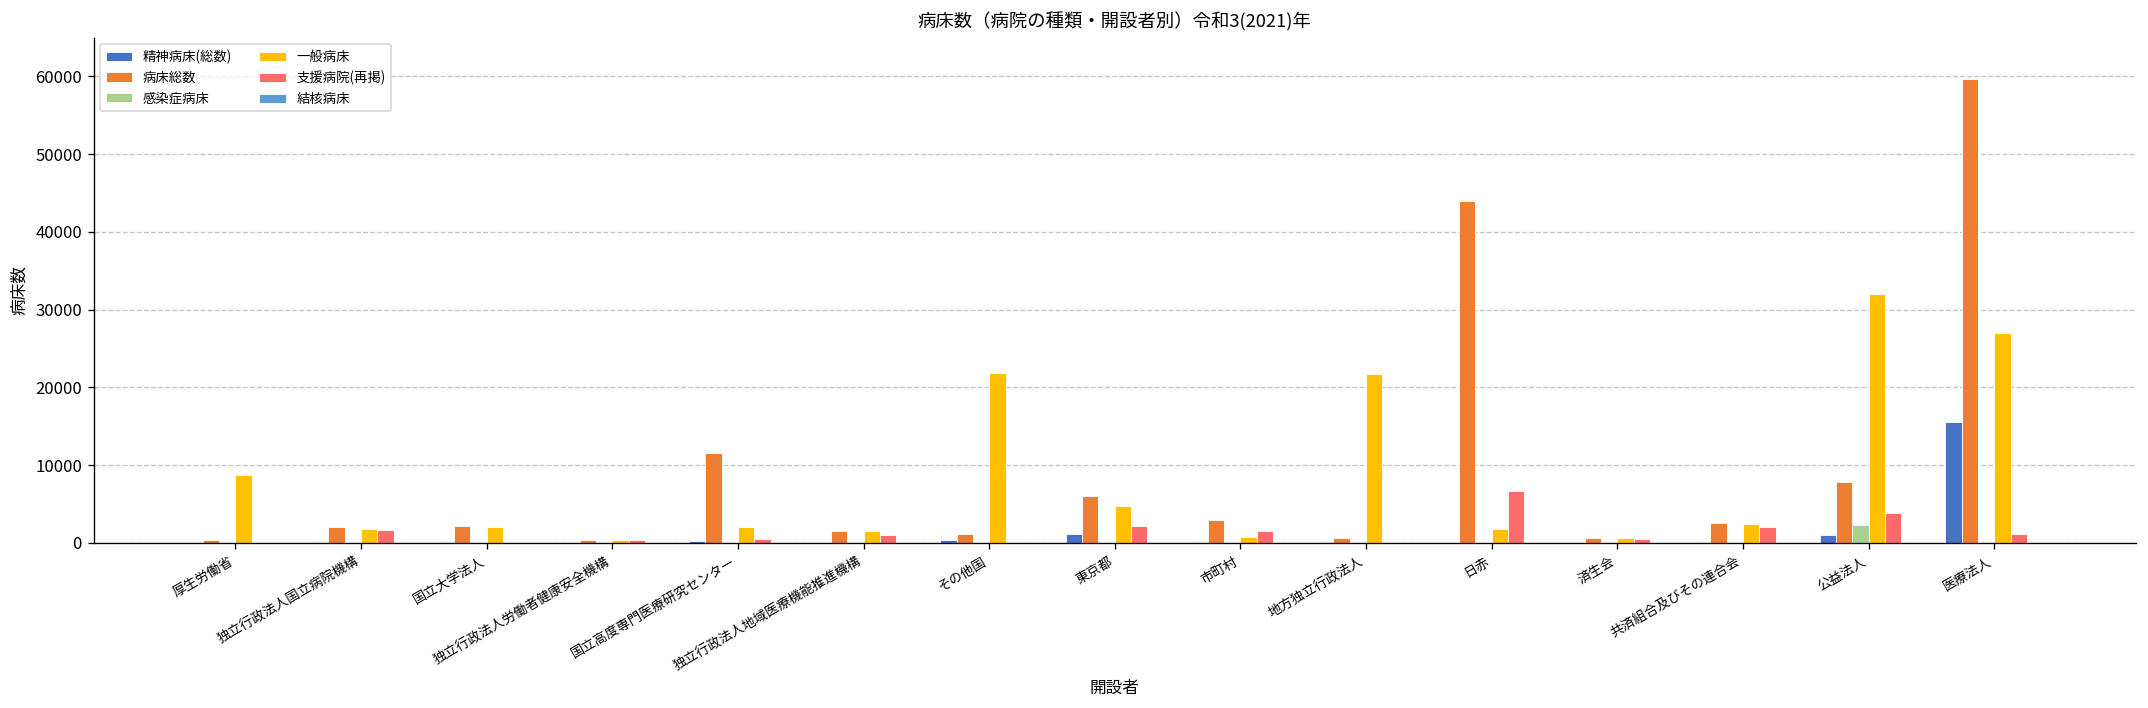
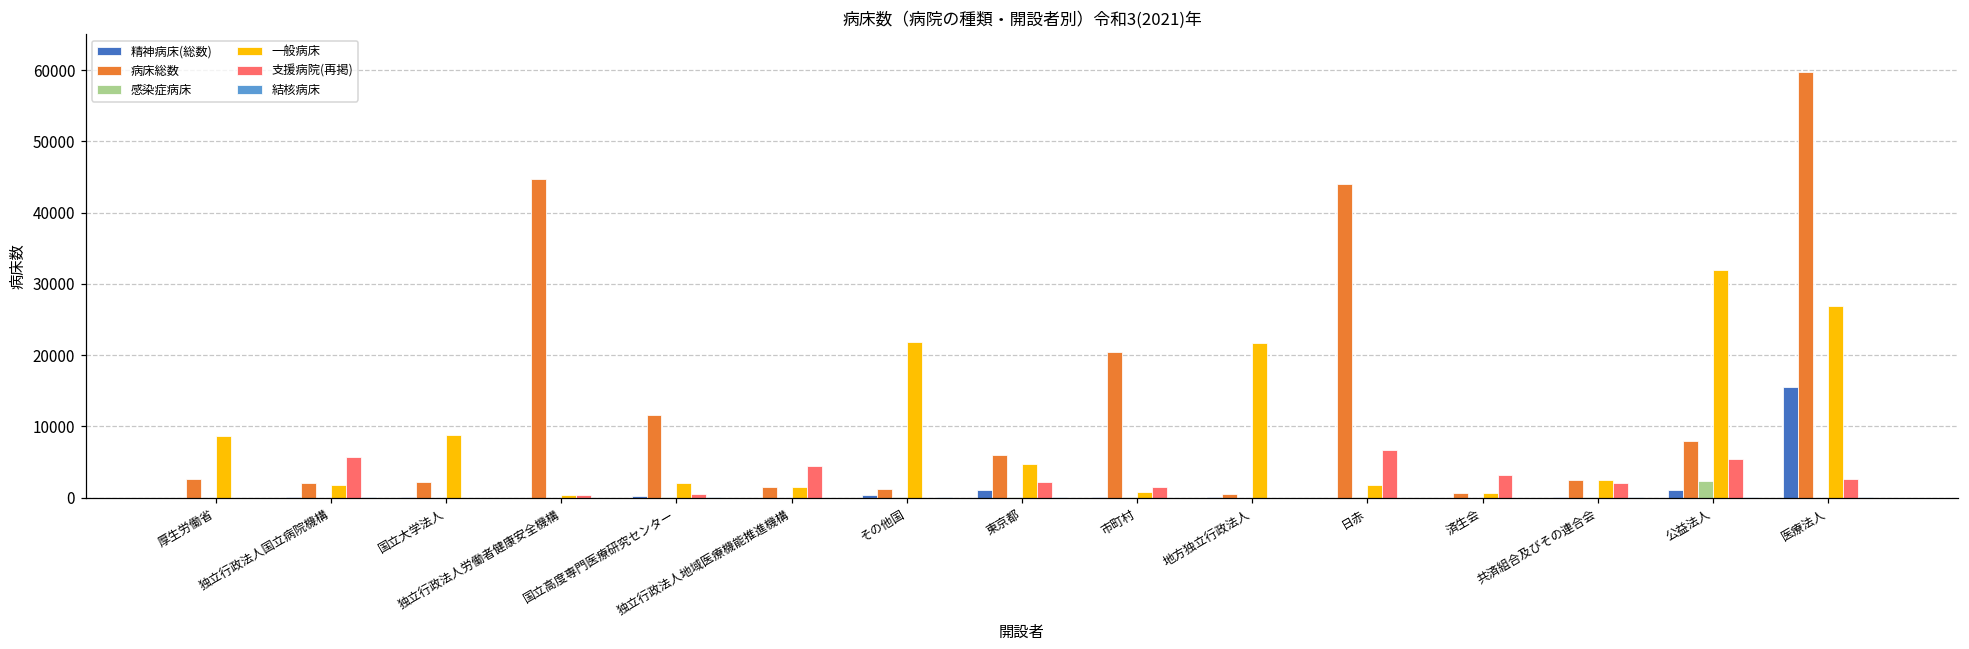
  {
    "病床総数": {
-     "厚生労働省": 0,
+     "厚生労働省": 3000,
      "独立行政法人国立病院機構": 2000,
      "国立大学法人": 2000,
-     "独立行政法人労働者健康安全機構": 0,
+     "独立行政法人労働者健康安全機構": 45000,
      "国立高度専門医療研究センター": 12000,
      "独立行政法人地域医療機能推進機構": 2000,
      "その他国": 1000,
      "東京都": 6000,
-     "市町村": 3000,
+     "市町村": 20000,
      "地方独立行政法人": 1000,
      "日赤": 44000,
      "済生会": 1000,
      "共済組合及びその連合会": 3000,
      "公益法人": 8000,
      "医療法人": 60000
    },
    "感染症病床": {
      "厚生労働省": 0,
      "独立行政法人国立病院機構": 0,
      "国立大学法人": 0,
      "独立行政法人労働者健康安全機構": 0,
      "独立行政法人地域医療機能推進機構": 0,
      "地方独立行政法人": 0,
      "済生会": 0,
      "公益法人": 2000,
      "医療法人": 0
    },
    "一般病床": {
      "厚生労働省": 9000,
      "独立行政法人国立病院機構": 2000,
-     "国立大学法人": 2000,
+     "国立大学法人": 9000,
      "独立行政法人労働者健康安全機構": 0,
      "国立高度専門医療研究センター": 2000,
      "独立行政法人地域医療機能推進機構": 2000,
      "その他国": 22000,
      "東京都": 5000,
      "市町村": 1000,
      "地方独立行政法人": 22000,
      "日赤": 2000,
      "済生会": 1000,
      "共済組合及びその連合会": 2000,
      "公益法人": 32000,
      "医療法人": 27000
    },
    "支援病院(再掲)": {
      "厚生労働省": 0,
-     "独立行政法人国立病院機構": 2000,
+     "独立行政法人国立病院機構": 6000,
      "国立大学法人": 0,
      "独立行政法人労働者健康安全機構": 0,
      "国立高度専門医療研究センター": 0,
-     "独立行政法人地域医療機能推進機構": 1000,
+     "独立行政法人地域医療機能推進機構": 4000,
      "その他国": 0,
      "東京都": 2000,
      "市町村": 1000,
      "地方独立行政法人": 0,
      "日赤": 7000,
-     "済生会": 1000,
+     "済生会": 3000,
      "共済組合及びその連合会": 2000,
-     "公益法人": 4000,
-     "医療法人": 1000
+     "公益法人": 5000,
+     "医療法人": 3000
    }
  }
